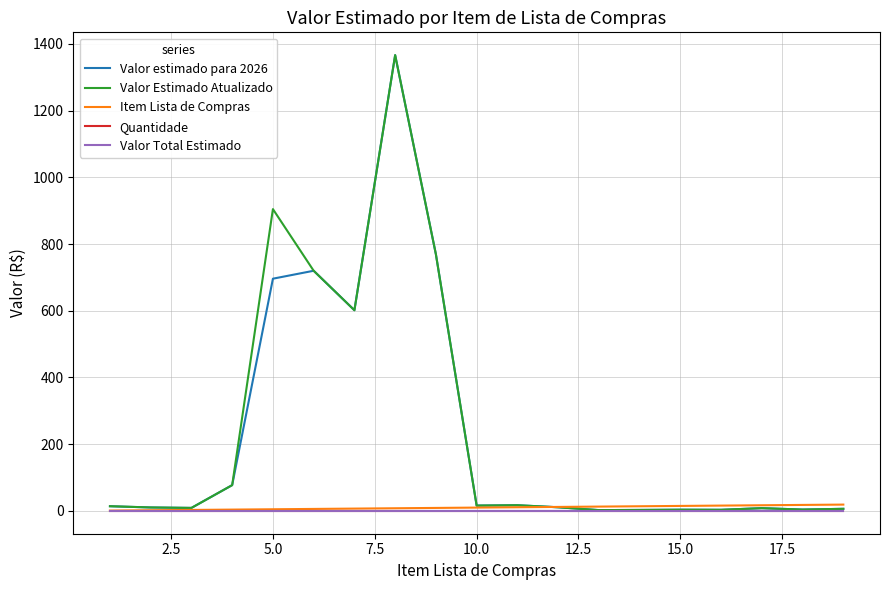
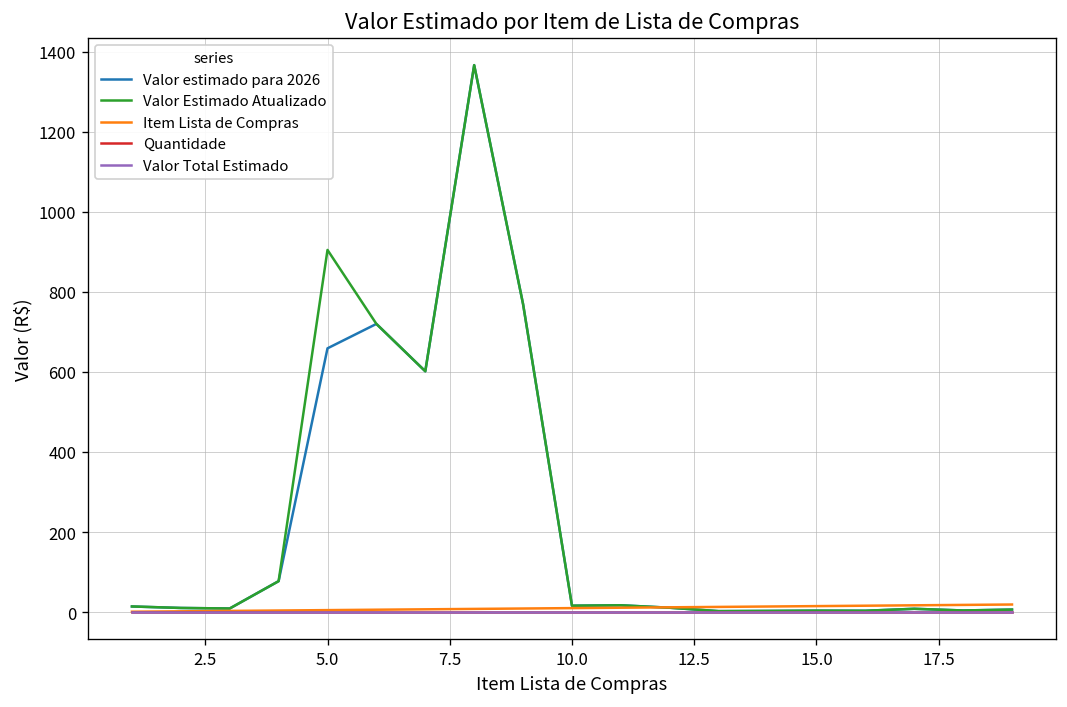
  {
    "Valor estimado para 2026": {
-     "5.0": 700
+     "5.0": 660
    },
    "Valor Estimado Atualizado": {
      "5.0": 900
    },
    "Item Lista de Compras": {
      "15.0": 20
    },
    "Valor Total Estimado": {
      "10.0": 0
    }
  }
